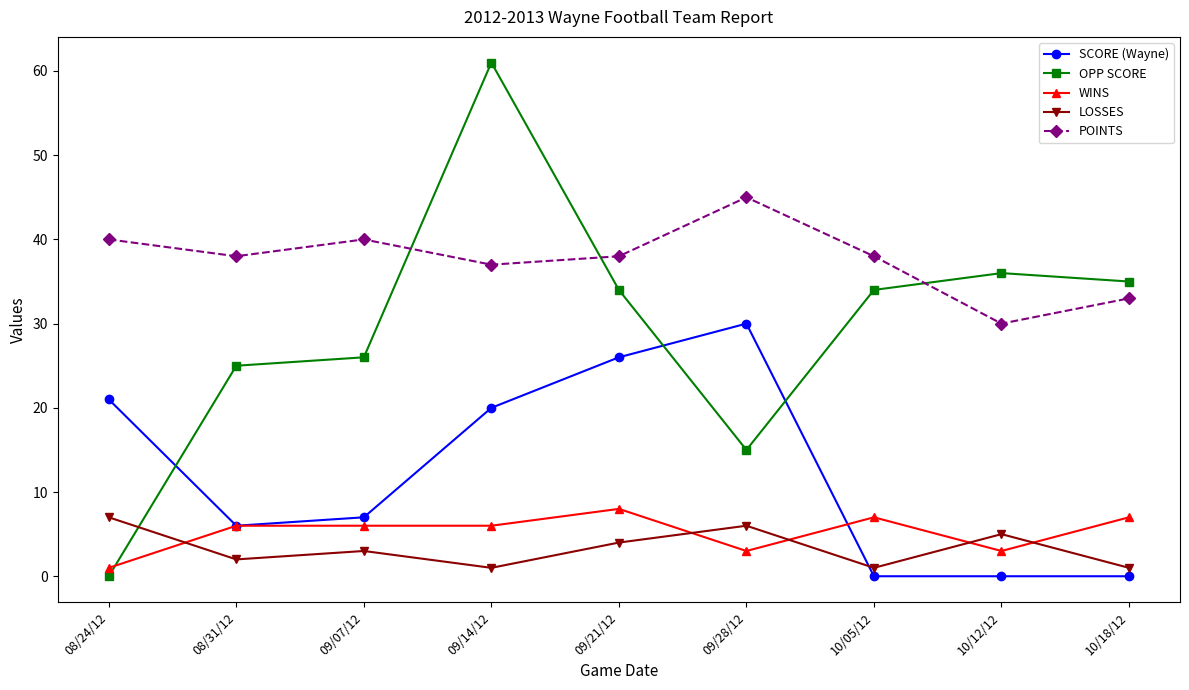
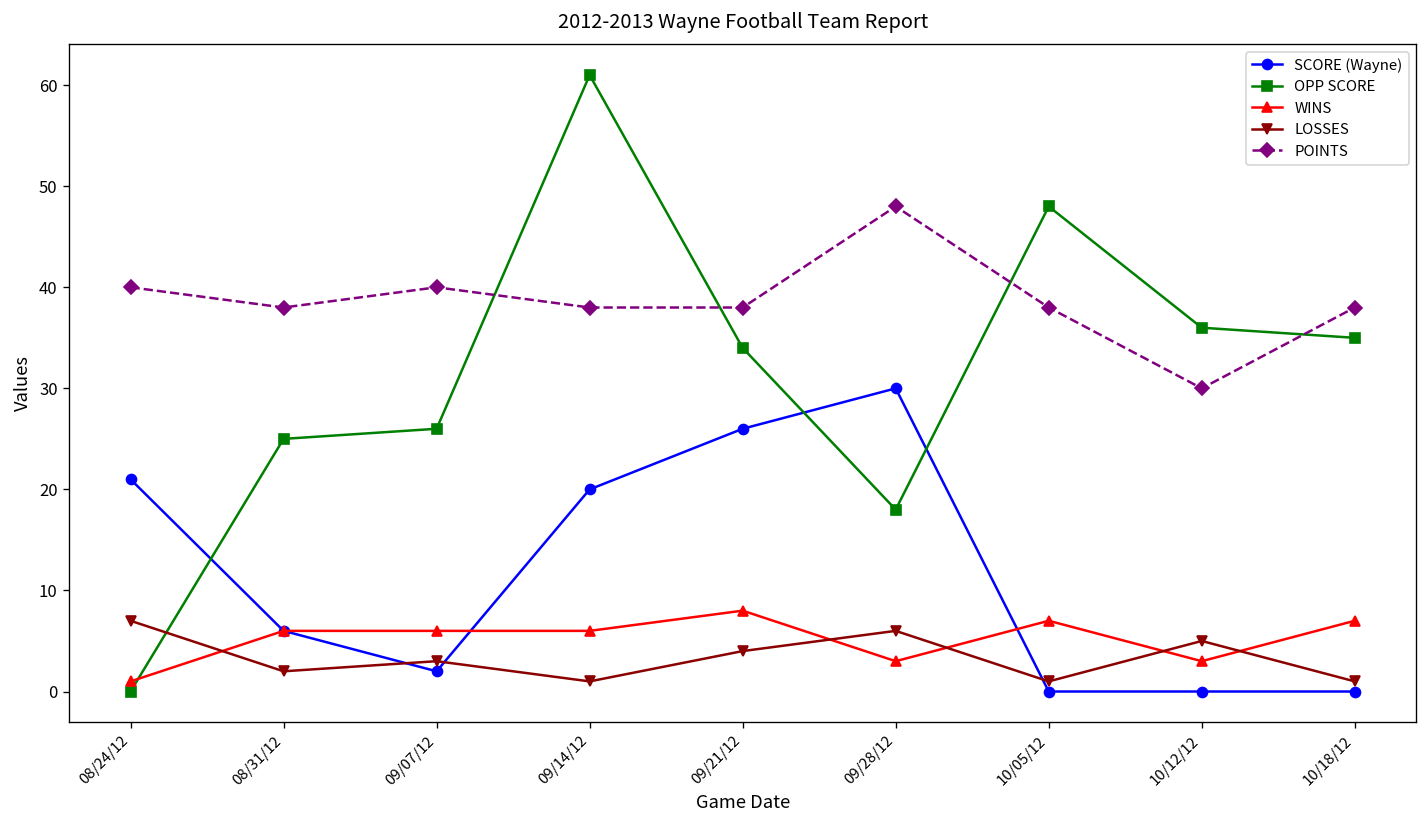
  {
    "SCORE (Wayne)": {
      "08/24/12": 21,
-     "09/07/12": 7,
+     "09/07/12": 2,
      "09/14/12": 20,
      "09/21/12": 26,
      "09/28/12": 30,
      "10/05/12": 0,
      "10/12/12": 0,
      "10/18/12": 0
    },
    "OPP SCORE": {
      "08/24/12": 0,
      "08/31/12": 25,
      "09/07/12": 26,
      "09/14/12": 61,
      "09/21/12": 34,
-     "09/28/12": 15,
-     "10/05/12": 34,
+     "09/28/12": 18,
+     "10/05/12": 48,
      "10/12/12": 36,
      "10/18/12": 35
    },
    "WINS": {
      "08/24/12": 1,
      "09/07/12": 6,
      "09/14/12": 6,
      "09/21/12": 8,
      "09/28/12": 3,
      "10/05/12": 7,
      "10/12/12": 3,
      "10/18/12": 7
    },
    "LOSSES": {
      "08/24/12": 7,
      "08/31/12": 2,
      "09/07/12": 3,
      "09/14/12": 1,
      "09/21/12": 4,
      "09/28/12": 6,
      "10/05/12": 1,
      "10/12/12": 5,
      "10/18/12": 1
    },
    "POINTS": {
      "08/24/12": 40,
      "08/31/12": 38,
      "09/07/12": 40,
-     "09/14/12": 37,
+     "09/14/12": 38,
      "09/21/12": 38,
-     "09/28/12": 45,
+     "09/28/12": 48,
      "10/05/12": 38,
      "10/12/12": 30,
-     "10/18/12": 33
+     "10/18/12": 38
    }
  }
